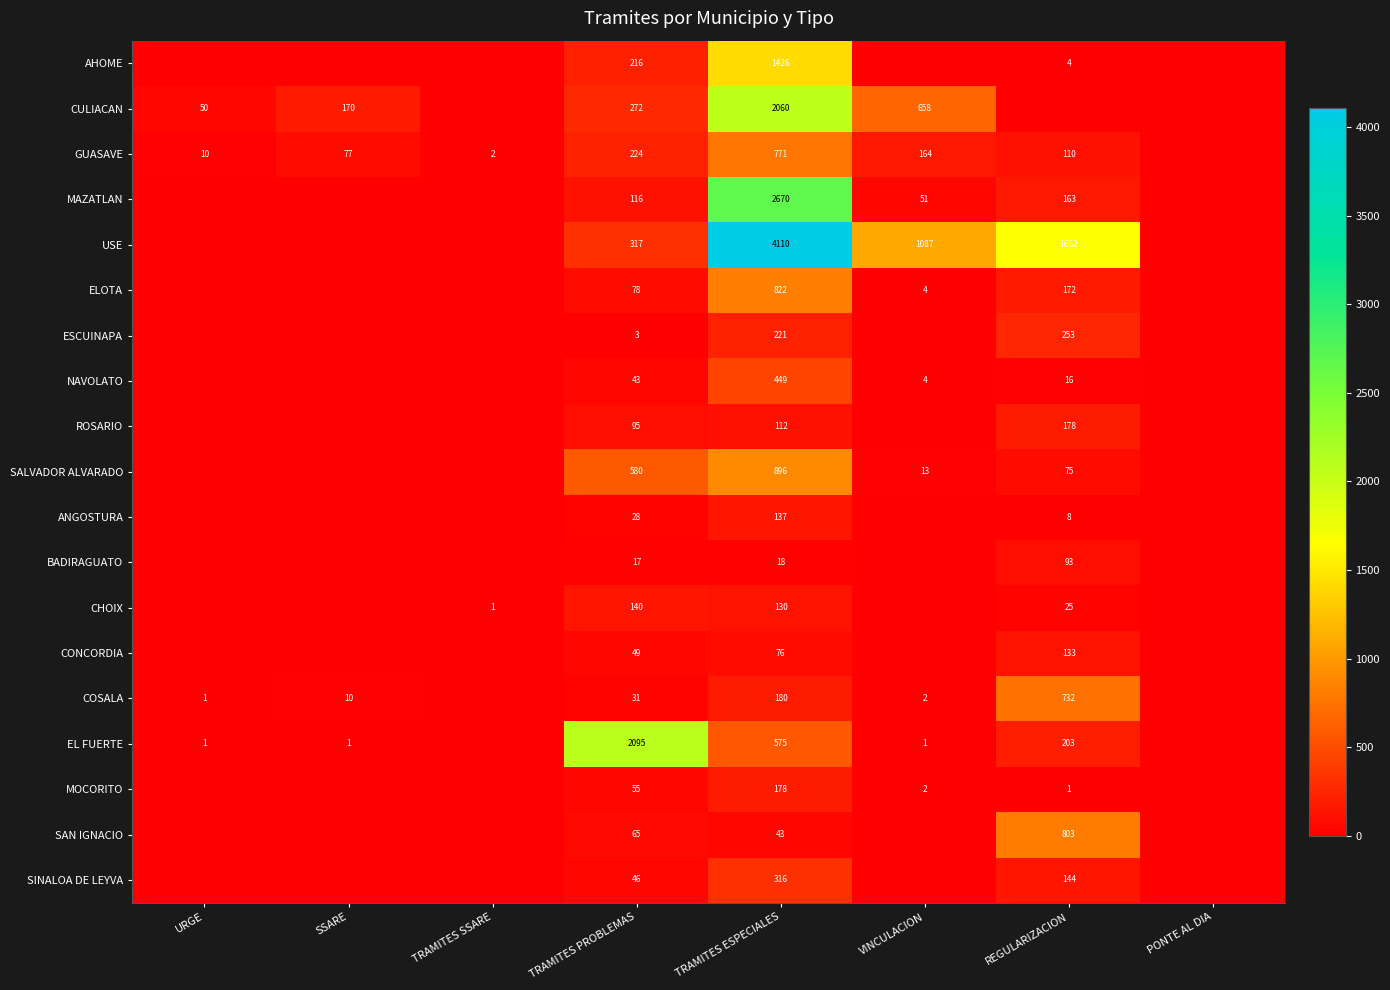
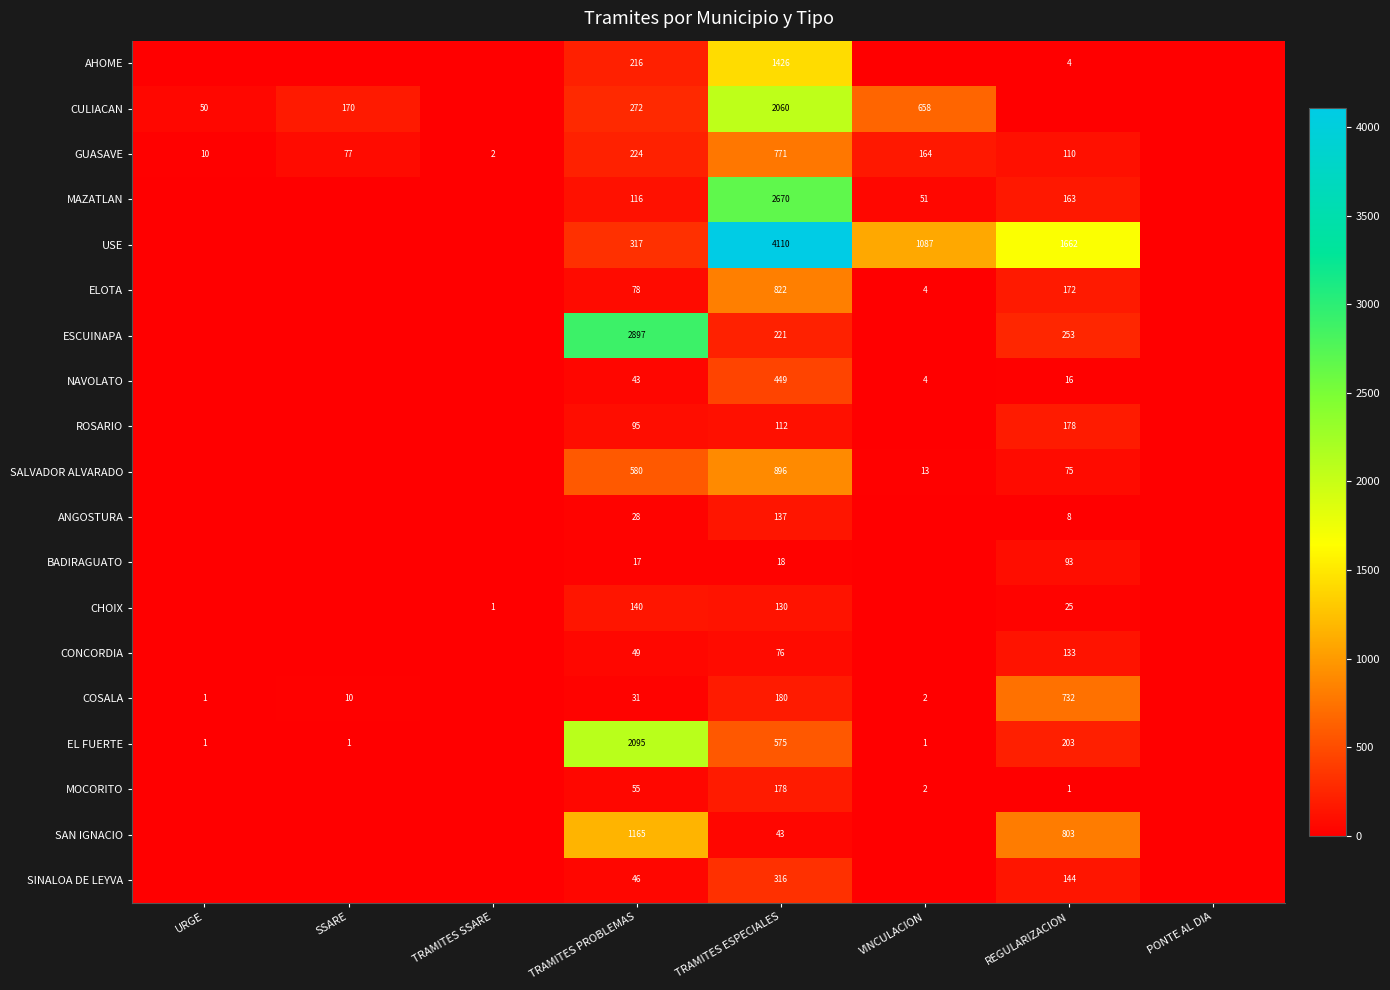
  {
    "AHOME": {
      "TRAMITES PROBLEMAS": 216,
      "TRAMITES ESPECIALES": 1426,
      "REGULARIZACION": 4
    },
    "CULIACAN": {
      "URGE": 50,
      "SSARE": 170,
      "TRAMITES PROBLEMAS": 272,
      "TRAMITES ESPECIALES": 2060,
      "VINCULACION": 658
    },
    "GUASAVE": {
      "URGE": 10,
      "SSARE": 77,
      "TRAMITES SSARE": 2,
      "TRAMITES PROBLEMAS": 224,
      "TRAMITES ESPECIALES": 771,
      "VINCULACION": 164,
      "REGULARIZACION": 110
    },
    "MAZATLAN": {
      "TRAMITES PROBLEMAS": 116,
      "TRAMITES ESPECIALES": 2670,
      "VINCULACION": 51,
      "REGULARIZACION": 163
    },
    "USE": {
      "TRAMITES PROBLEMAS": 317,
      "TRAMITES ESPECIALES": 4110,
      "VINCULACION": 1087,
      "REGULARIZACION": 1662
    },
    "ELOTA": {
      "TRAMITES PROBLEMAS": 78,
      "TRAMITES ESPECIALES": 822,
      "VINCULACION": 4,
      "REGULARIZACION": 172
    },
    "ESCUINAPA": {
-     "TRAMITES PROBLEMAS": 3,
+     "TRAMITES PROBLEMAS": 2897,
      "TRAMITES ESPECIALES": 221,
      "REGULARIZACION": 253
    },
    "NAVOLATO": {
      "TRAMITES PROBLEMAS": 43,
      "TRAMITES ESPECIALES": 449,
      "VINCULACION": 4,
      "REGULARIZACION": 16
    },
    "ROSARIO": {
      "TRAMITES PROBLEMAS": 95,
      "TRAMITES ESPECIALES": 112,
      "REGULARIZACION": 178
    },
    "SALVADOR ALVARADO": {
      "TRAMITES PROBLEMAS": 580,
      "TRAMITES ESPECIALES": 896,
      "VINCULACION": 13,
      "REGULARIZACION": 75
    },
    "ANGOSTURA": {
      "TRAMITES PROBLEMAS": 28,
      "TRAMITES ESPECIALES": 137,
      "REGULARIZACION": 8
    },
    "BADIRAGUATO": {
      "TRAMITES PROBLEMAS": 17,
      "TRAMITES ESPECIALES": 18,
      "REGULARIZACION": 93
    },
    "CHOIX": {
      "TRAMITES SSARE": 1,
      "TRAMITES PROBLEMAS": 140,
      "TRAMITES ESPECIALES": 130,
      "REGULARIZACION": 25
    },
    "CONCORDIA": {
      "TRAMITES PROBLEMAS": 49,
      "TRAMITES ESPECIALES": 76,
      "REGULARIZACION": 133
    },
    "COSALA": {
      "URGE": 1,
      "SSARE": 10,
      "TRAMITES PROBLEMAS": 31,
      "TRAMITES ESPECIALES": 180,
      "VINCULACION": 2,
      "REGULARIZACION": 732
    },
    "EL FUERTE": {
      "URGE": 1,
      "SSARE": 1,
      "TRAMITES PROBLEMAS": 2095,
      "TRAMITES ESPECIALES": 575,
      "VINCULACION": 1,
      "REGULARIZACION": 203
    },
    "MOCORITO": {
      "TRAMITES PROBLEMAS": 55,
      "TRAMITES ESPECIALES": 178,
      "VINCULACION": 2,
      "REGULARIZACION": 1
    },
    "SAN IGNACIO": {
-     "TRAMITES PROBLEMAS": 65,
+     "TRAMITES PROBLEMAS": 1165,
      "TRAMITES ESPECIALES": 43,
      "REGULARIZACION": 803
    },
    "SINALOA DE LEYVA": {
      "TRAMITES PROBLEMAS": 46,
      "TRAMITES ESPECIALES": 316,
      "REGULARIZACION": 144
    }
  }
